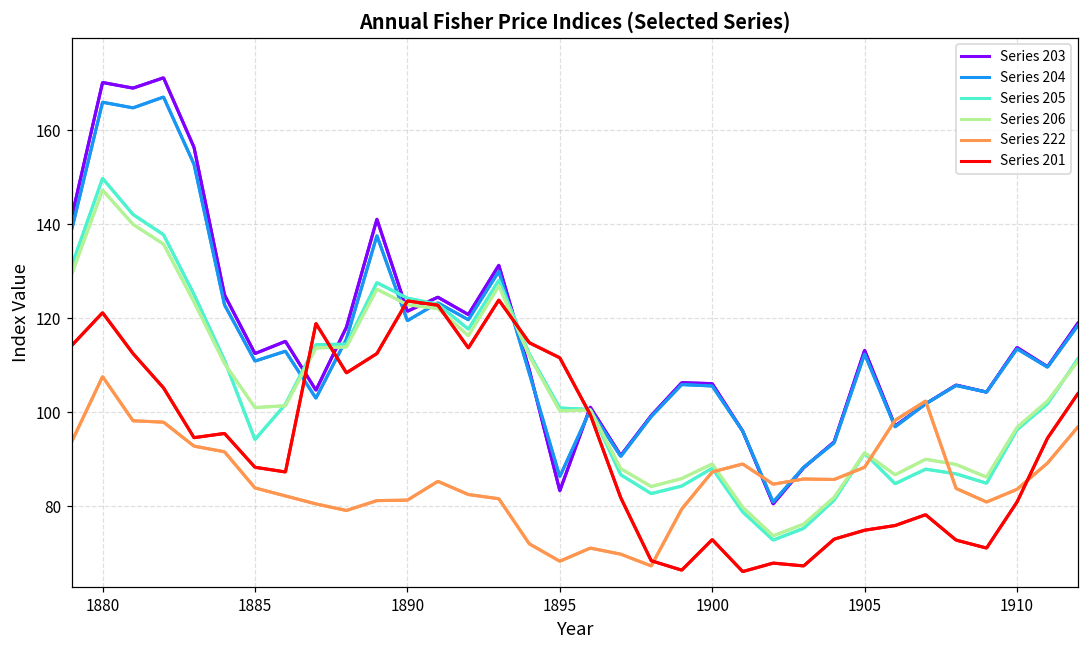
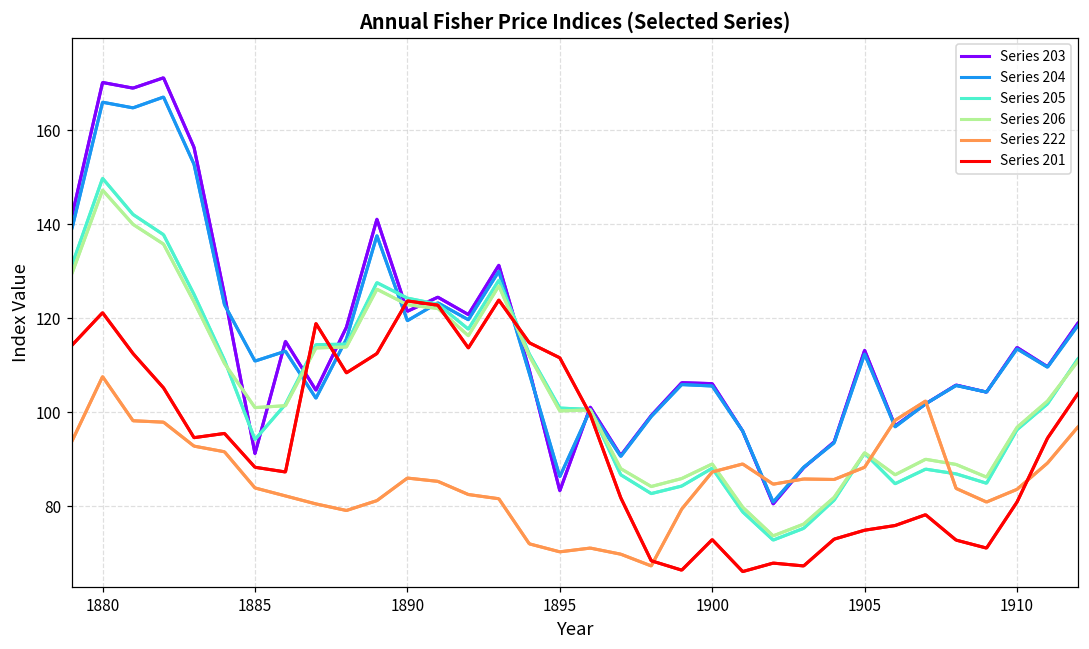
  {
    "Series 203": {
      "1880": 170,
-     "1885": 113,
+     "1885": 91,
      "1890": 122,
      "1895": 83,
      "1905": 113
    },
    "Series 204": {
      "1880": 166,
      "1885": 111,
      "1890": 120,
      "1895": 86,
      "1905": 112
    },
    "Series 205": {
      "1880": 150,
      "1885": 94,
      "1890": 124,
      "1900": 88
    },
    "Series 206": {
      "1880": 147,
      "1885": 101,
      "1890": 123,
      "1900": 89
    },
    "Series 222": {
      "1880": 108,
      "1885": 84,
-     "1890": 81,
-     "1895": 68,
+     "1890": 86,
+     "1895": 70,
      "1900": 87,
      "1905": 88,
      "1910": 84
    },
    "Series 201": {
      "1880": 121,
      "1885": 88,
      "1890": 124,
      "1895": 112,
      "1900": 73,
      "1905": 75,
      "1910": 81
    }
  }
